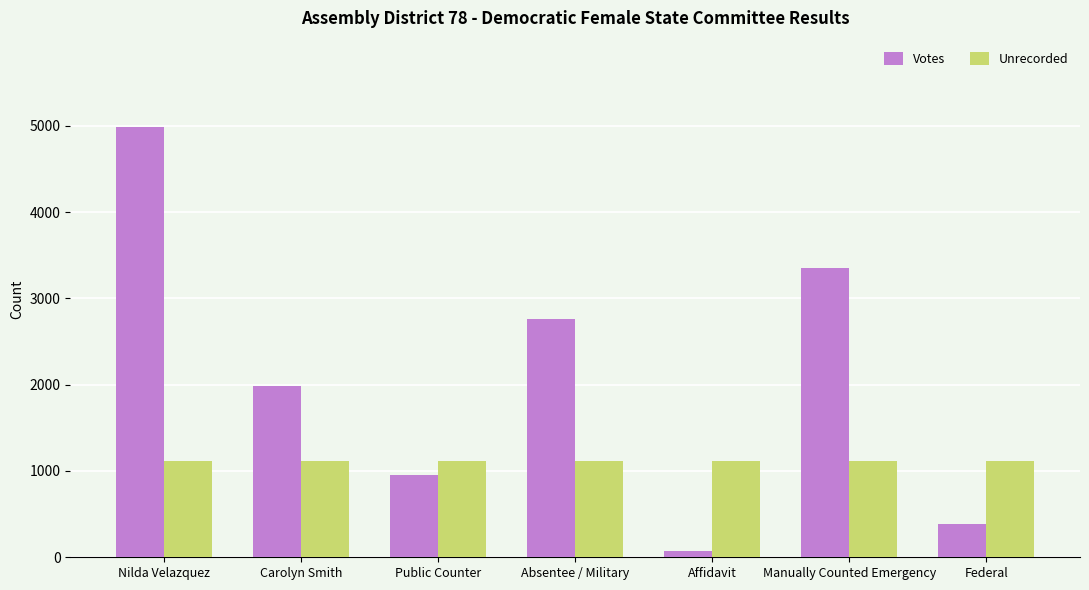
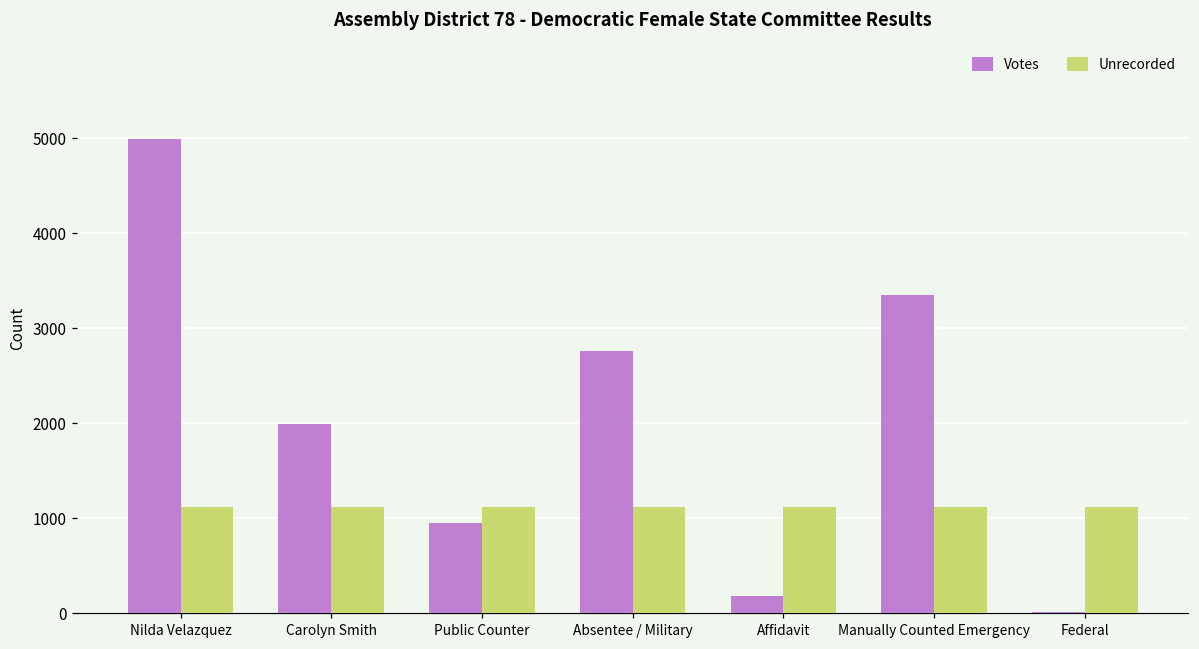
  {
    "Votes": {
      "Nilda Velazquez": 5000,
      "Carolyn Smith": 2000,
      "Public Counter": 1000,
      "Absentee / Military": 2800,
-     "Affidavit": 100,
+     "Affidavit": 200,
      "Manually Counted Emergency": 3300,
-     "Federal": 400
+     "Federal": 0
    },
    "Unrecorded": {
      "Nilda Velazquez": 1100,
      "Carolyn Smith": 1100,
      "Public Counter": 1100,
      "Absentee / Military": 1100,
      "Affidavit": 1100,
      "Manually Counted Emergency": 1100,
      "Federal": 1100
    }
  }
